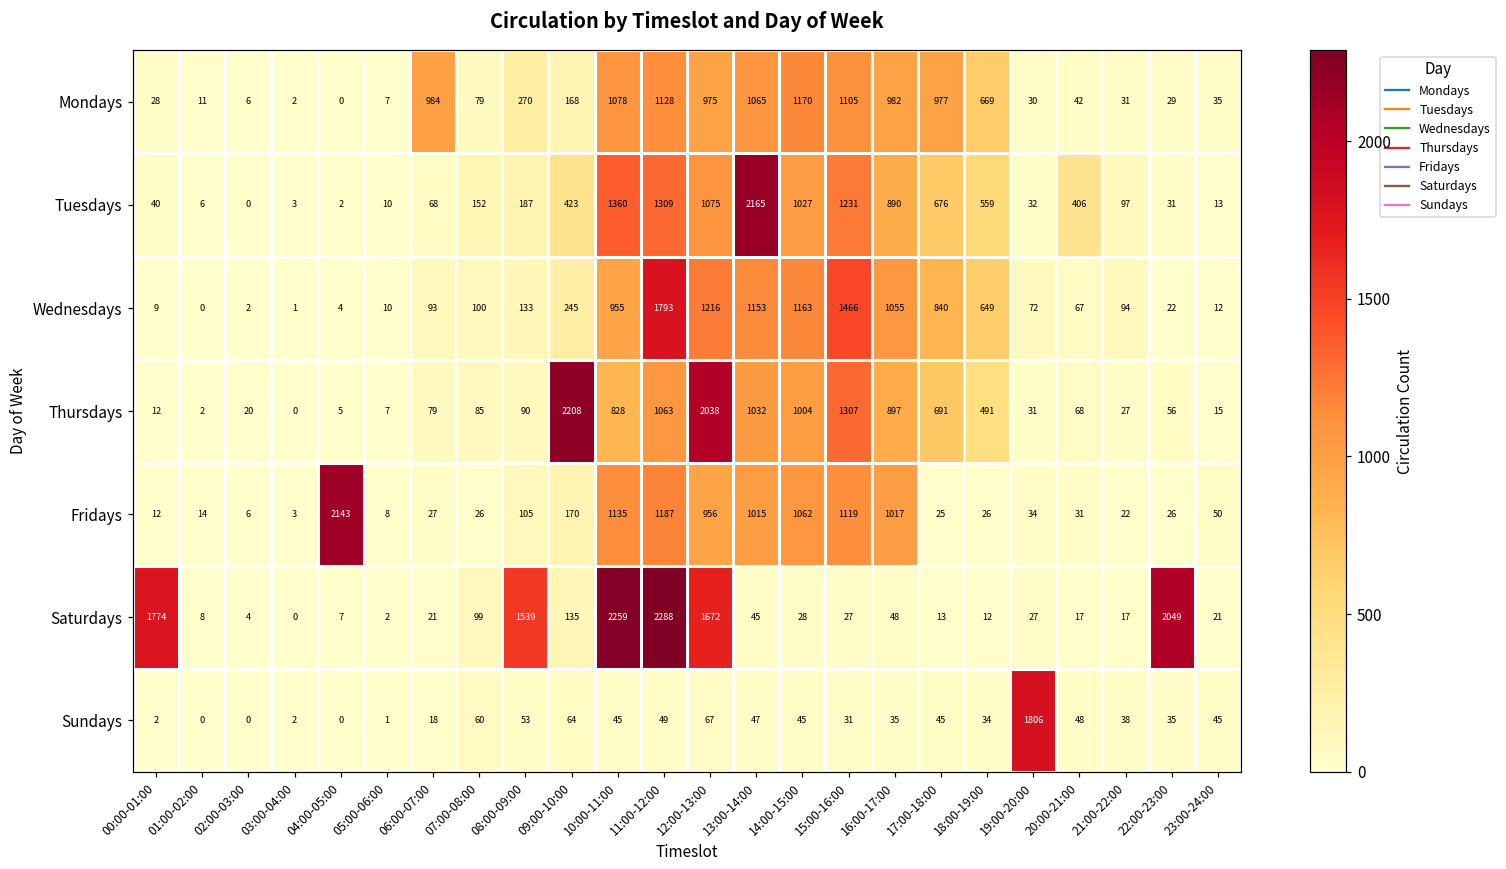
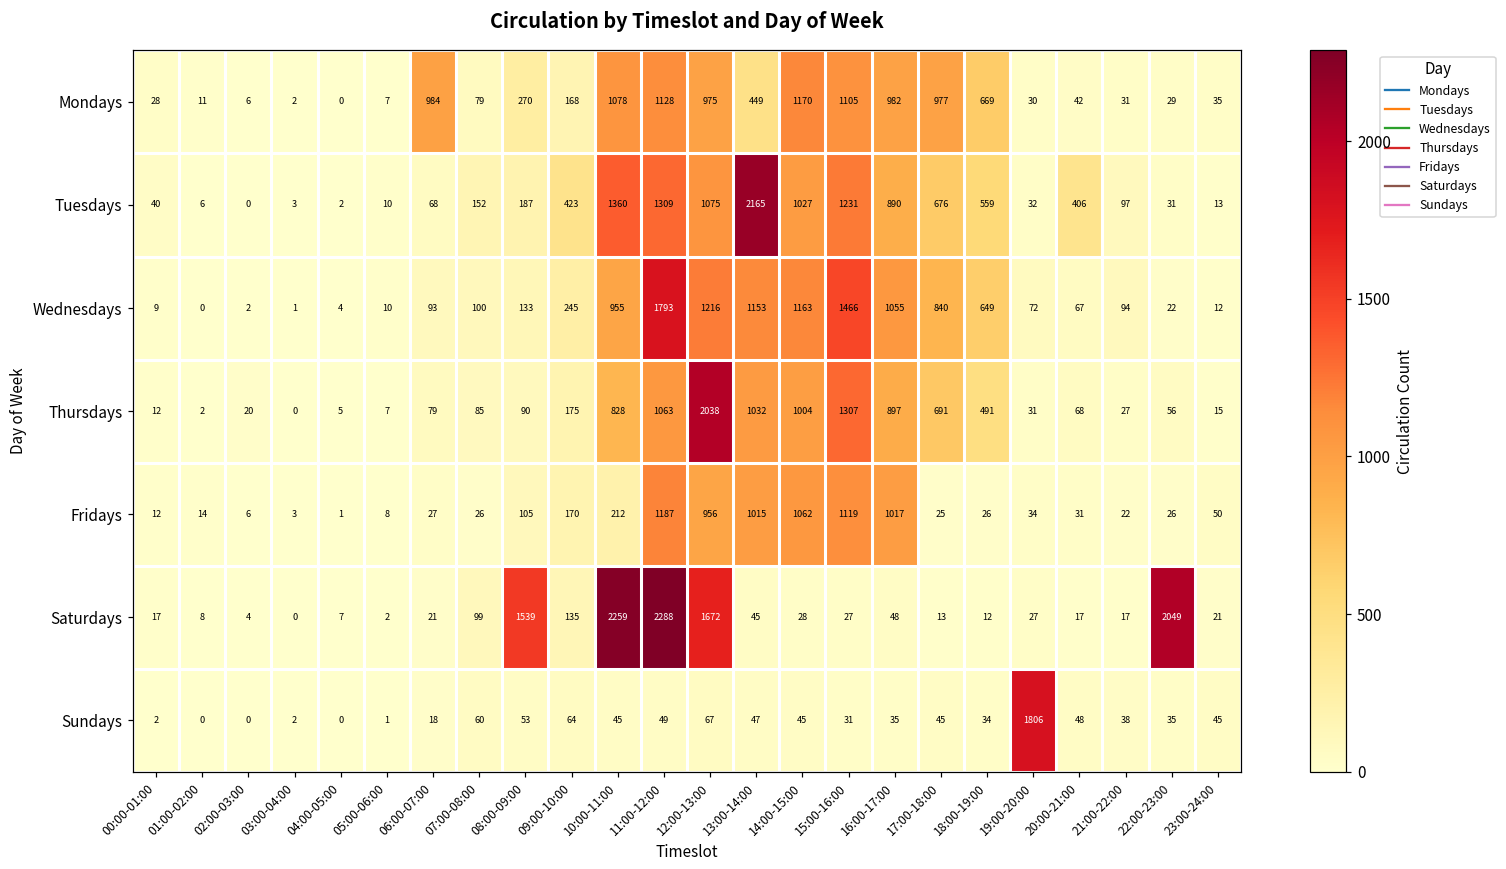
  {
    "Mondays": {
      "00:00-01:00": 28,
      "01:00-02:00": 11,
      "02:00-03:00": 6,
      "03:00-04:00": 2,
      "04:00-05:00": 0,
      "05:00-06:00": 7,
      "06:00-07:00": 984,
      "07:00-08:00": 79,
      "08:00-09:00": 270,
      "09:00-10:00": 168,
      "10:00-11:00": 1078,
      "11:00-12:00": 1128,
      "12:00-13:00": 975,
-     "13:00-14:00": 1065,
+     "13:00-14:00": 449,
      "14:00-15:00": 1170,
      "15:00-16:00": 1105,
      "16:00-17:00": 982,
      "17:00-18:00": 977,
      "18:00-19:00": 669,
      "19:00-20:00": 30,
      "20:00-21:00": 42,
      "21:00-22:00": 31,
      "22:00-23:00": 29,
      "23:00-24:00": 35
    },
    "Tuesdays": {
      "00:00-01:00": 40,
      "01:00-02:00": 6,
      "02:00-03:00": 0,
      "03:00-04:00": 3,
      "04:00-05:00": 2,
      "05:00-06:00": 10,
      "06:00-07:00": 68,
      "07:00-08:00": 152,
      "08:00-09:00": 187,
      "09:00-10:00": 423,
      "10:00-11:00": 1360,
      "11:00-12:00": 1309,
      "12:00-13:00": 1075,
      "13:00-14:00": 2165,
      "14:00-15:00": 1027,
      "15:00-16:00": 1231,
      "16:00-17:00": 890,
      "17:00-18:00": 676,
      "18:00-19:00": 559,
      "19:00-20:00": 32,
      "20:00-21:00": 406,
      "21:00-22:00": 97,
      "22:00-23:00": 31,
      "23:00-24:00": 13
    },
    "Wednesdays": {
      "00:00-01:00": 9,
      "01:00-02:00": 0,
      "02:00-03:00": 2,
      "03:00-04:00": 1,
      "04:00-05:00": 4,
      "05:00-06:00": 10,
      "06:00-07:00": 93,
      "07:00-08:00": 100,
      "08:00-09:00": 133,
      "09:00-10:00": 245,
      "10:00-11:00": 955,
      "11:00-12:00": 1793,
      "12:00-13:00": 1216,
      "13:00-14:00": 1153,
      "14:00-15:00": 1163,
      "15:00-16:00": 1466,
      "16:00-17:00": 1055,
      "17:00-18:00": 840,
      "18:00-19:00": 649,
      "19:00-20:00": 72,
      "20:00-21:00": 67,
      "21:00-22:00": 94,
      "22:00-23:00": 22,
      "23:00-24:00": 12
    },
    "Thursdays": {
      "00:00-01:00": 12,
      "01:00-02:00": 2,
      "02:00-03:00": 20,
      "03:00-04:00": 0,
      "04:00-05:00": 5,
      "05:00-06:00": 7,
      "06:00-07:00": 79,
      "07:00-08:00": 85,
      "08:00-09:00": 90,
-     "09:00-10:00": 2208,
+     "09:00-10:00": 175,
      "10:00-11:00": 828,
      "11:00-12:00": 1063,
      "12:00-13:00": 2038,
      "13:00-14:00": 1032,
      "14:00-15:00": 1004,
      "15:00-16:00": 1307,
      "16:00-17:00": 897,
      "17:00-18:00": 691,
      "18:00-19:00": 491,
      "19:00-20:00": 31,
      "20:00-21:00": 68,
      "21:00-22:00": 27,
      "22:00-23:00": 56,
      "23:00-24:00": 15
    },
    "Fridays": {
      "00:00-01:00": 12,
      "01:00-02:00": 14,
      "02:00-03:00": 6,
      "03:00-04:00": 3,
-     "04:00-05:00": 2143,
+     "04:00-05:00": 1,
      "05:00-06:00": 8,
      "06:00-07:00": 27,
      "07:00-08:00": 26,
      "08:00-09:00": 105,
      "09:00-10:00": 170,
-     "10:00-11:00": 1135,
+     "10:00-11:00": 212,
      "11:00-12:00": 1187,
      "12:00-13:00": 956,
      "13:00-14:00": 1015,
      "14:00-15:00": 1062,
      "15:00-16:00": 1119,
      "16:00-17:00": 1017,
      "17:00-18:00": 25,
      "18:00-19:00": 26,
      "19:00-20:00": 34,
      "20:00-21:00": 31,
      "21:00-22:00": 22,
      "22:00-23:00": 26,
      "23:00-24:00": 50
    },
    "Saturdays": {
-     "00:00-01:00": 1774,
+     "00:00-01:00": 17,
      "01:00-02:00": 8,
      "02:00-03:00": 4,
      "03:00-04:00": 0,
      "04:00-05:00": 7,
      "05:00-06:00": 2,
      "06:00-07:00": 21,
      "07:00-08:00": 99,
      "08:00-09:00": 1539,
      "09:00-10:00": 135,
      "10:00-11:00": 2259,
      "11:00-12:00": 2288,
      "12:00-13:00": 1672,
      "13:00-14:00": 45,
      "14:00-15:00": 28,
      "15:00-16:00": 27,
      "16:00-17:00": 48,
      "17:00-18:00": 13,
      "18:00-19:00": 12,
      "19:00-20:00": 27,
      "20:00-21:00": 17,
      "21:00-22:00": 17,
      "22:00-23:00": 2049,
      "23:00-24:00": 21
    },
    "Sundays": {
      "00:00-01:00": 2,
      "01:00-02:00": 0,
      "02:00-03:00": 0,
      "03:00-04:00": 2,
      "04:00-05:00": 0,
      "05:00-06:00": 1,
      "06:00-07:00": 18,
      "07:00-08:00": 60,
      "08:00-09:00": 53,
      "09:00-10:00": 64,
      "10:00-11:00": 45,
      "11:00-12:00": 49,
      "12:00-13:00": 67,
      "13:00-14:00": 47,
      "14:00-15:00": 45,
      "15:00-16:00": 31,
      "16:00-17:00": 35,
      "17:00-18:00": 45,
      "18:00-19:00": 34,
      "19:00-20:00": 1806,
      "20:00-21:00": 48,
      "21:00-22:00": 38,
      "22:00-23:00": 35,
      "23:00-24:00": 45
    }
  }
